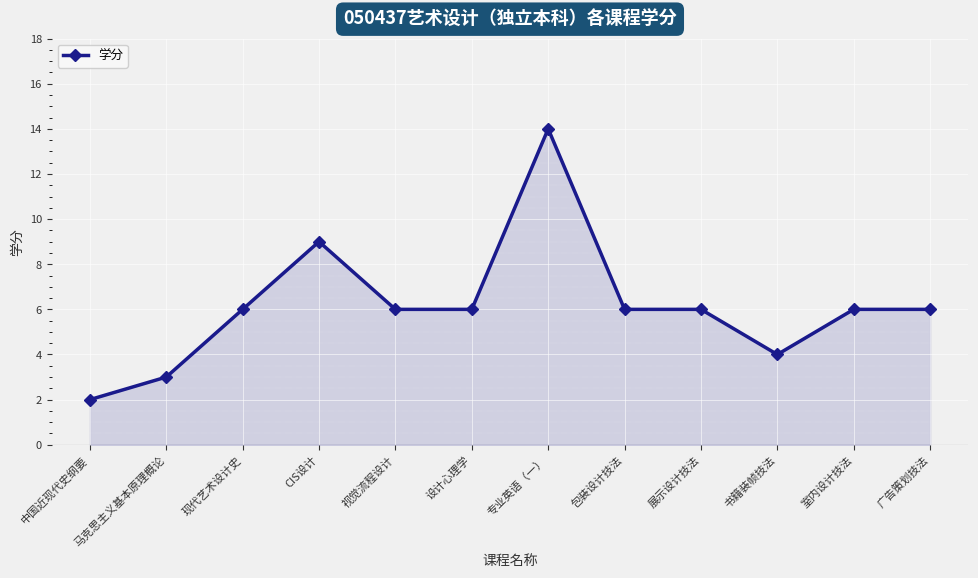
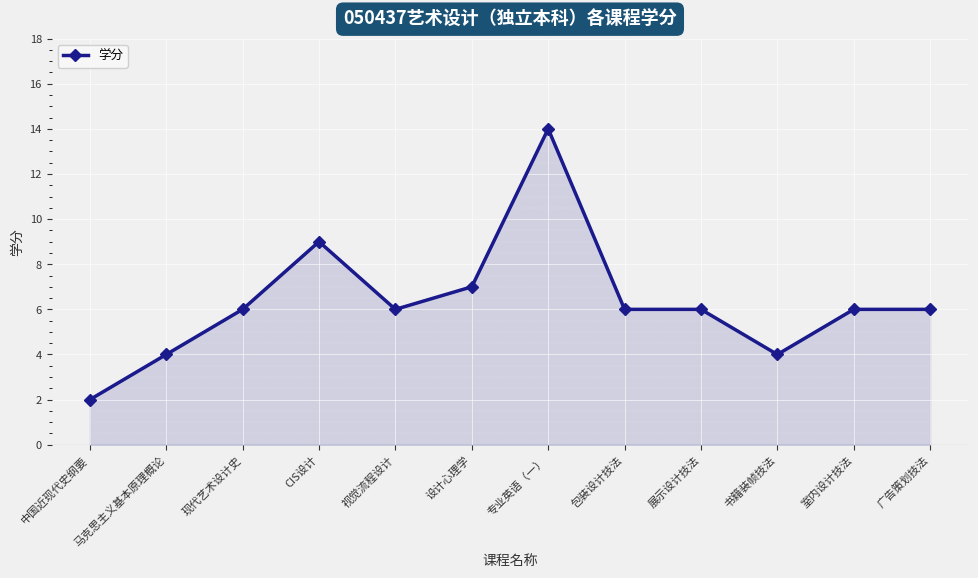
  {
    "中国近现代史纲要": 2,
-   "马克思主义基本原理概论": 3,
+   "马克思主义基本原理概论": 4,
    "现代艺术设计史": 6,
    "CIS设计": 9,
    "视觉流程设计": 6,
-   "设计心理学": 6,
+   "设计心理学": 7,
    "专业英语（一）": 14,
    "包装设计技法": 6,
    "展示设计技法": 6,
    "书籍装帧技法": 4,
    "室内设计技法": 6,
    "广告策划技法": 6
  }
